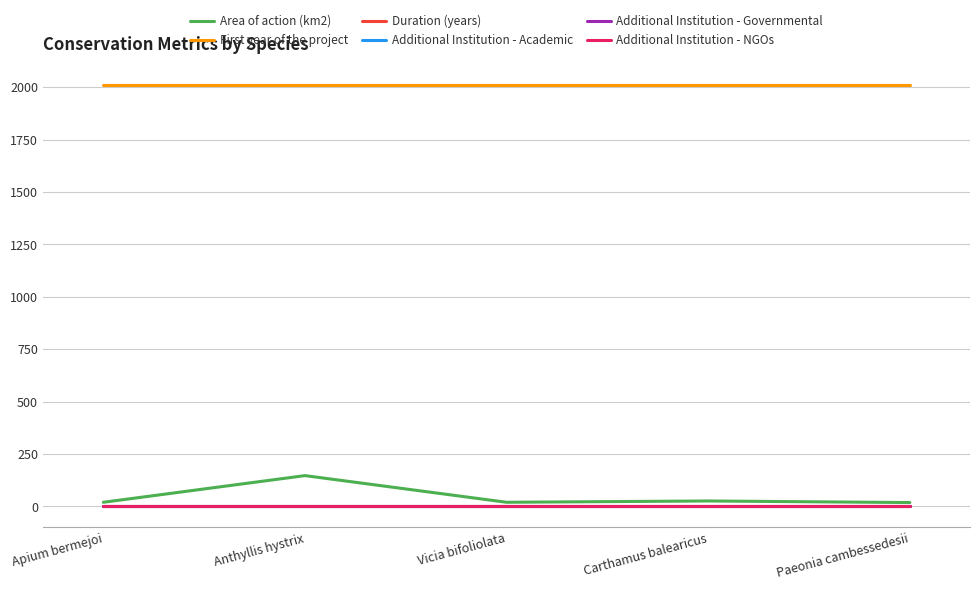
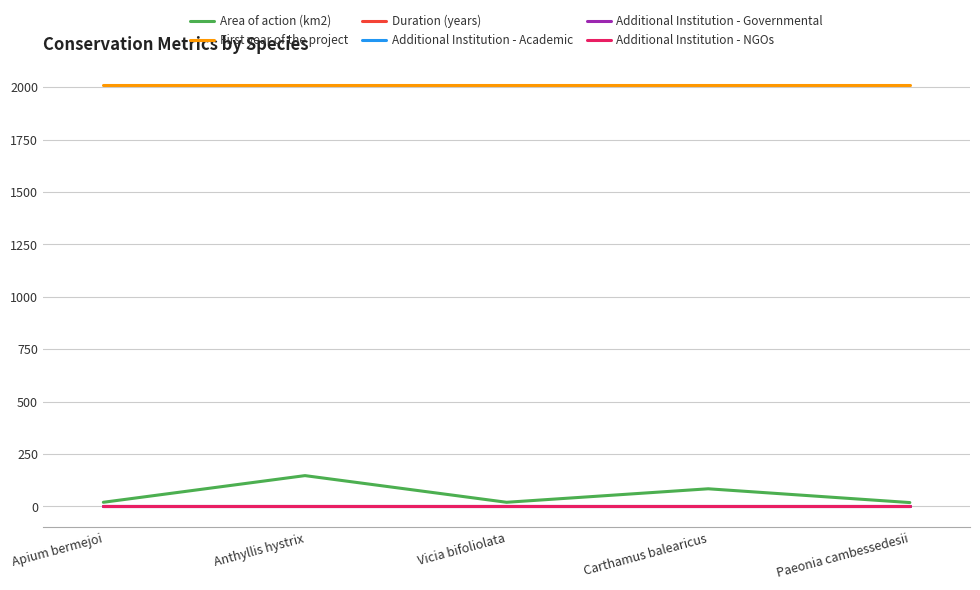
  {
    "Area of action (km2)": {
      "Apium bermejoi": 20,
      "Anthyllis hystrix": 150,
      "Vicia bifoliolata": 20,
-     "Carthamus balearicus": 30,
+     "Carthamus balearicus": 80,
      "Paeonia cambessedesii": 20
    },
    "First year of the project": {
      "Apium bermejoi": 2010,
      "Anthyllis hystrix": 2010,
      "Vicia bifoliolata": 2010,
      "Carthamus balearicus": 2010,
      "Paeonia cambessedesii": 2010
    }
  }
